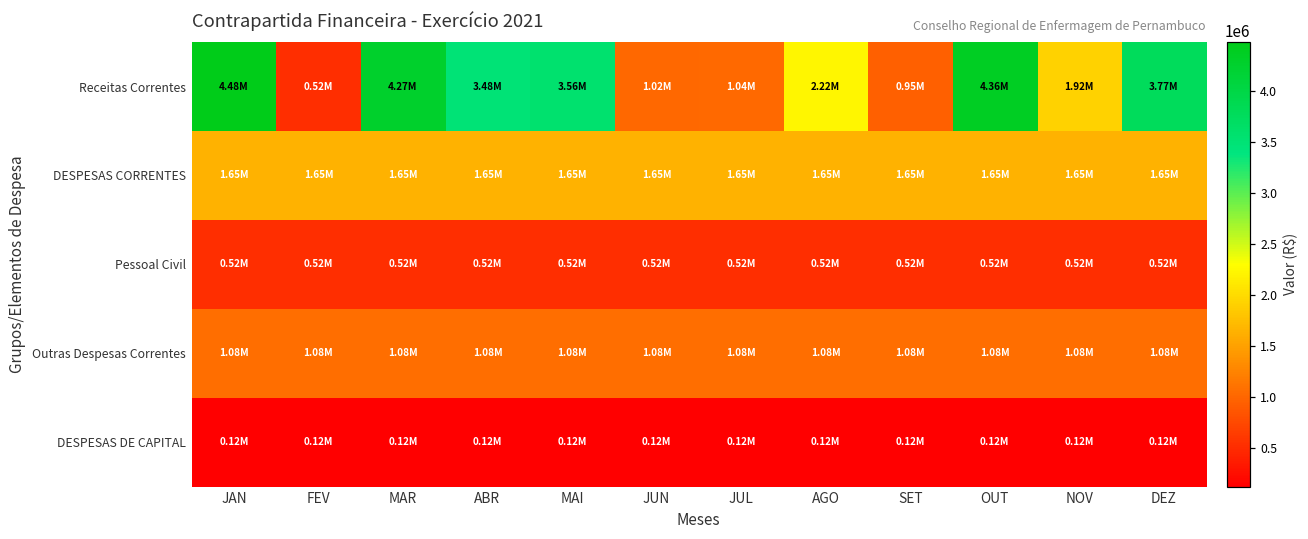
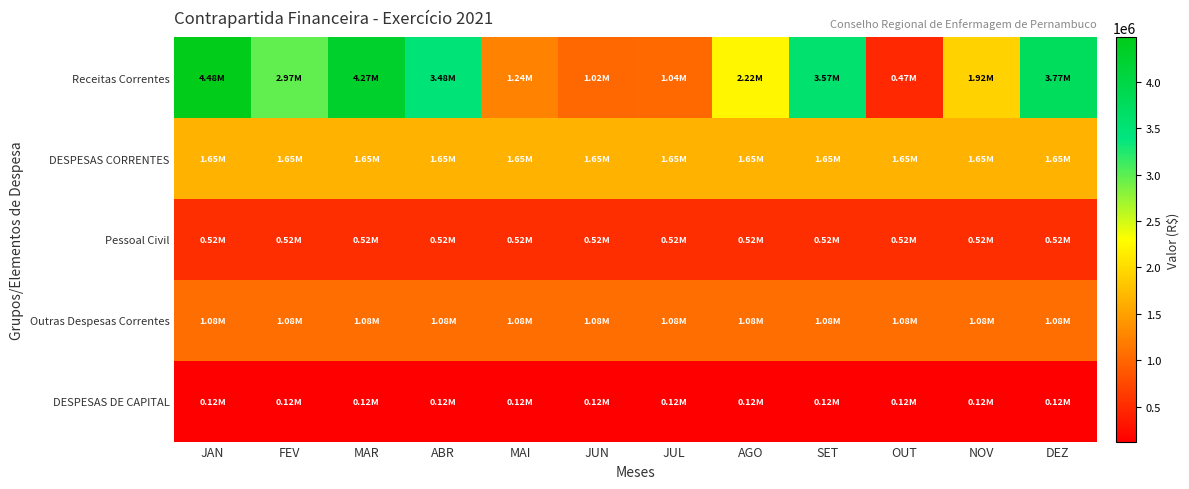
  {
    "Receitas Correntes": {
      "JAN": "4.48M",
-     "FEV": "0.52M",
+     "FEV": "2.97M",
      "MAR": "4.27M",
      "ABR": "3.48M",
-     "MAI": "3.56M",
+     "MAI": "1.24M",
      "JUN": "1.02M",
      "JUL": "1.04M",
      "AGO": "2.22M",
-     "SET": "0.95M",
-     "OUT": "4.36M",
+     "SET": "3.57M",
+     "OUT": "0.47M",
      "NOV": "1.92M",
      "DEZ": "3.77M"
    },
    "DESPESAS CORRENTES": {
      "JAN": "1.65M",
      "FEV": "1.65M",
      "MAR": "1.65M",
      "ABR": "1.65M",
      "MAI": "1.65M",
      "JUN": "1.65M",
      "JUL": "1.65M",
      "AGO": "1.65M",
      "SET": "1.65M",
      "OUT": "1.65M",
      "NOV": "1.65M",
      "DEZ": "1.65M"
    },
    "Pessoal Civil": {
      "JAN": "0.52M",
      "FEV": "0.52M",
      "MAR": "0.52M",
      "ABR": "0.52M",
      "MAI": "0.52M",
      "JUN": "0.52M",
      "JUL": "0.52M",
      "AGO": "0.52M",
      "SET": "0.52M",
      "OUT": "0.52M",
      "NOV": "0.52M",
      "DEZ": "0.52M"
    },
    "Outras Despesas Correntes": {
      "JAN": "1.08M",
      "FEV": "1.08M",
      "MAR": "1.08M",
      "ABR": "1.08M",
      "MAI": "1.08M",
      "JUN": "1.08M",
      "JUL": "1.08M",
      "AGO": "1.08M",
      "SET": "1.08M",
      "OUT": "1.08M",
      "NOV": "1.08M",
      "DEZ": "1.08M"
    },
    "DESPESAS DE CAPITAL": {
      "JAN": "0.12M",
      "FEV": "0.12M",
      "MAR": "0.12M",
      "ABR": "0.12M",
      "MAI": "0.12M",
      "JUN": "0.12M",
      "JUL": "0.12M",
      "AGO": "0.12M",
      "SET": "0.12M",
      "OUT": "0.12M",
      "NOV": "0.12M",
      "DEZ": "0.12M"
    }
  }
